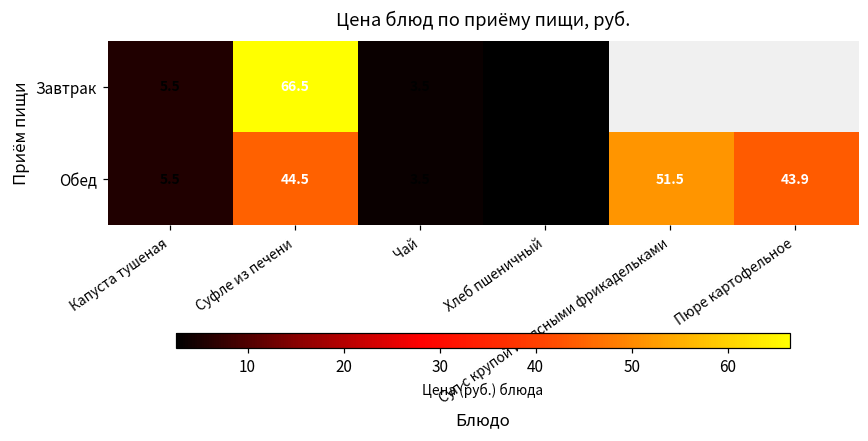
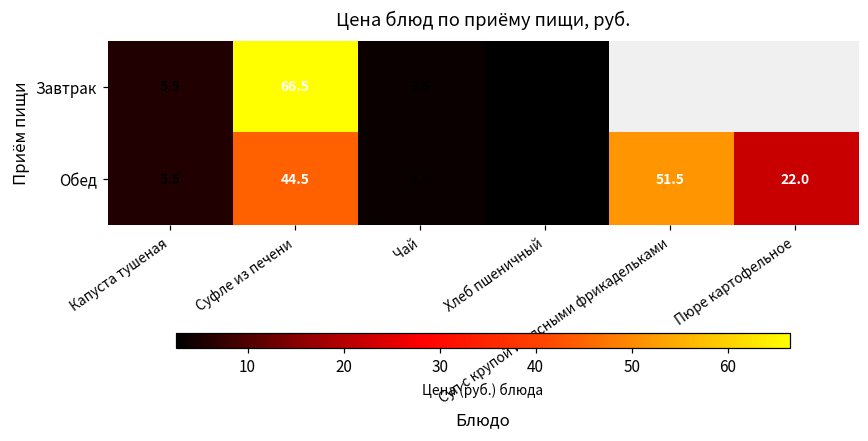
  {
    "Завтрак": {
      "Суфле из печени": 66.5
    },
    "Обед": {
      "Суфле из печени": 44.5,
      "Суп с крупой и мясными фрикадельками": 51.5,
-     "Пюре картофельное": 43.9
+     "Пюре картофельное": 22.0
    }
  }
